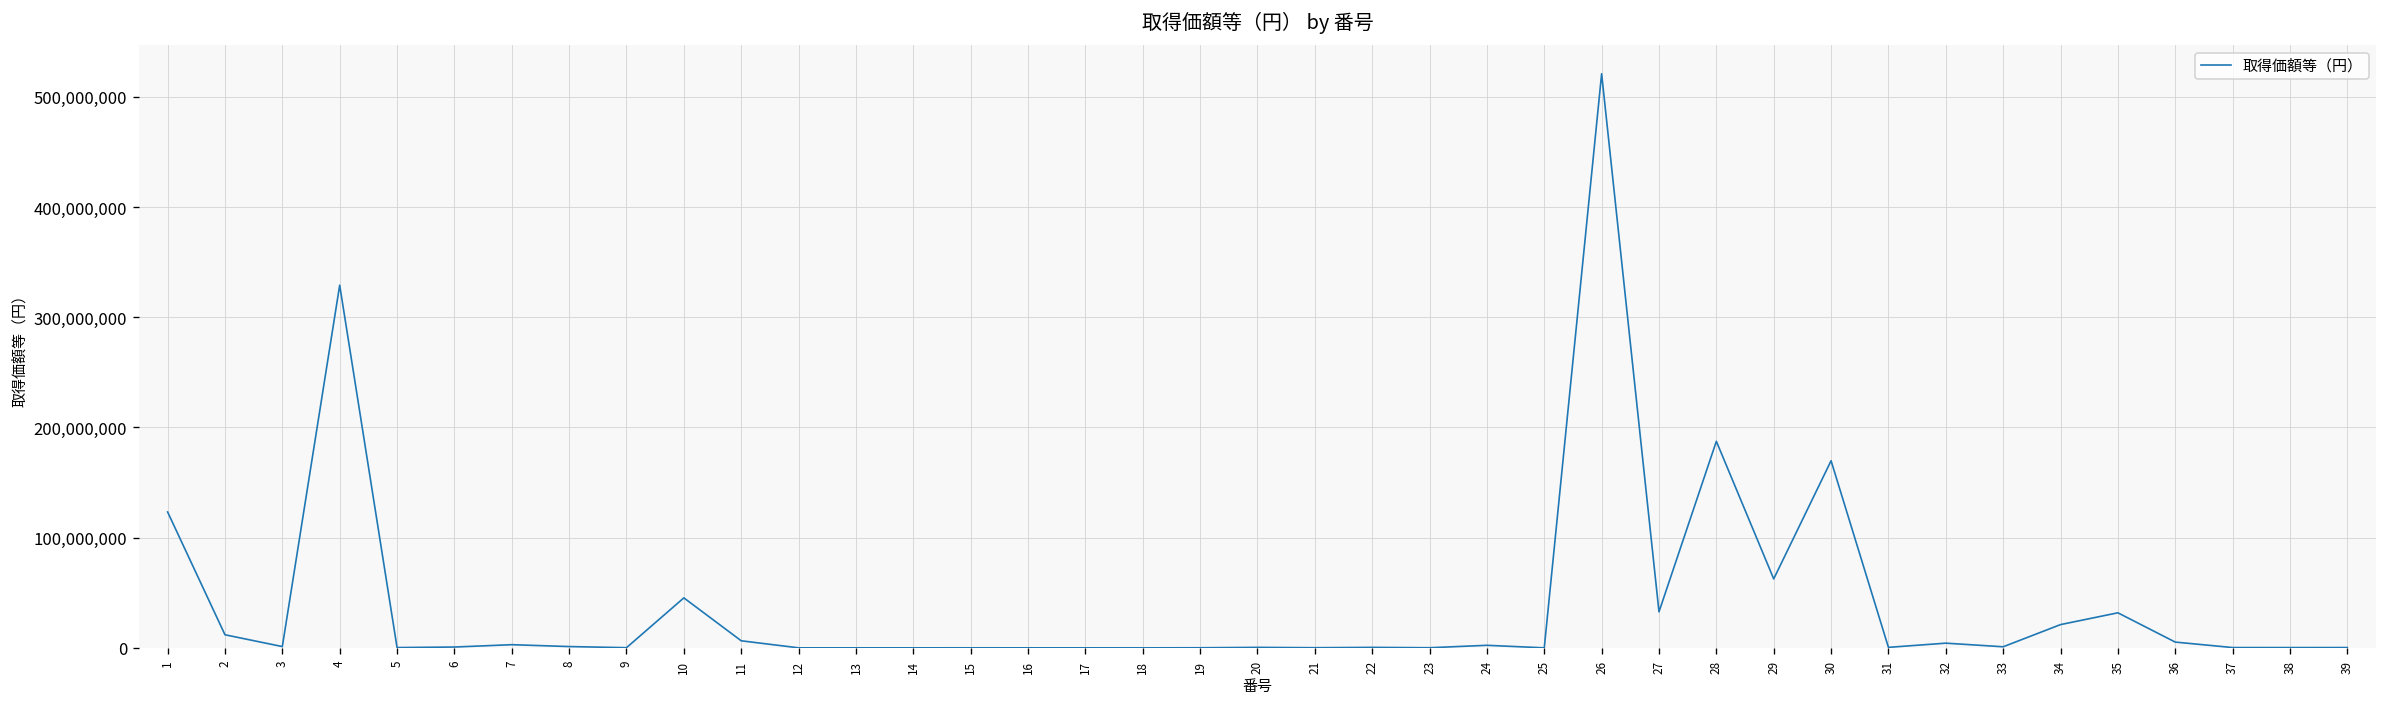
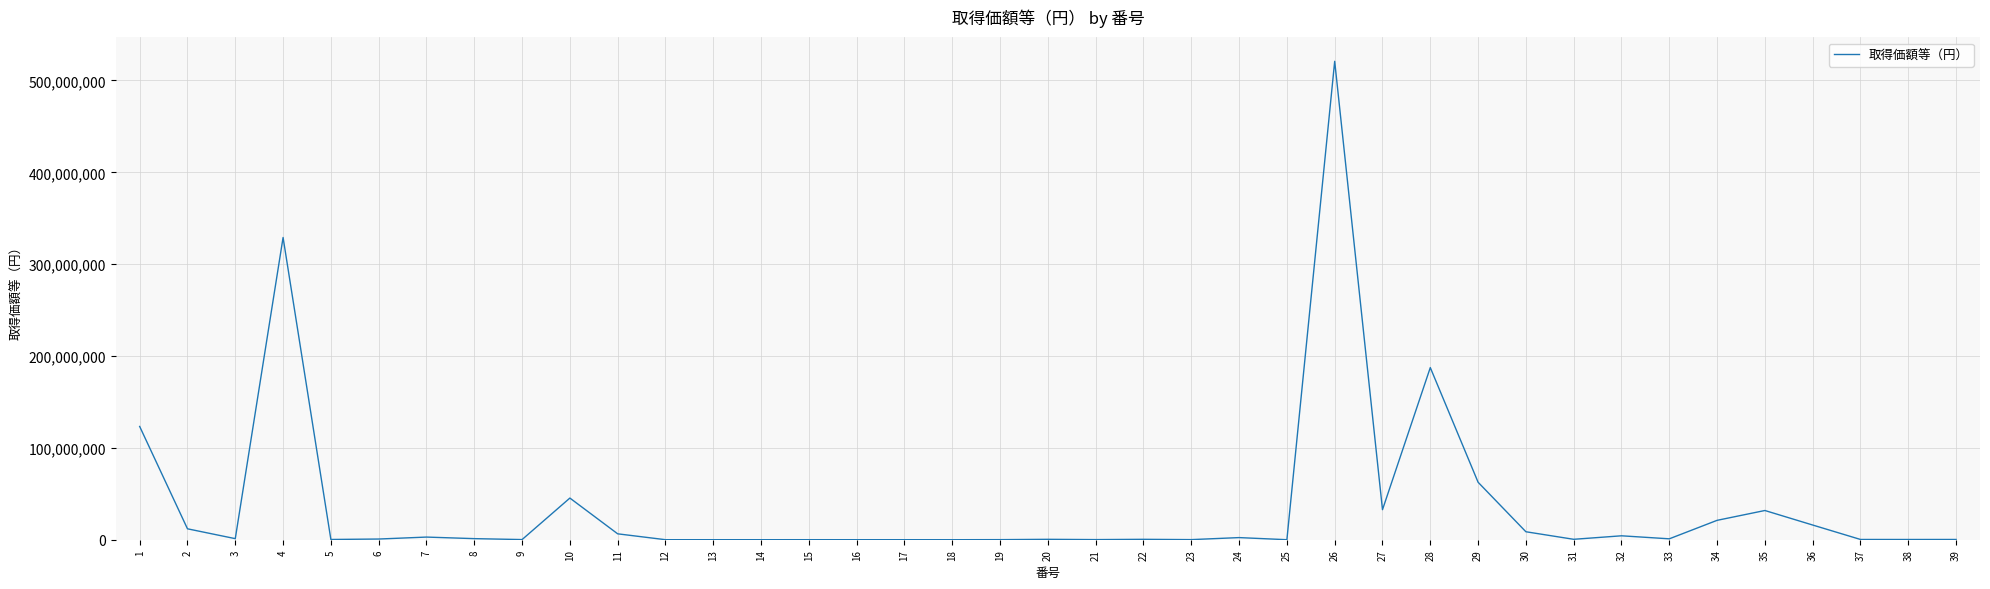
  {
    "1": "120,000,000",
    "2": "10,000,000",
    "3": "0",
    "4": "330,000,000",
    "5": "0",
    "6": "0",
    "7": "0",
    "8": "0",
    "9": "0",
    "10": "50,000,000",
    "11": "10,000,000",
    "12": "0",
    "13": "0",
    "14": "0",
    "15": "0",
    "16": "0",
    "17": "0",
    "18": "0",
    "19": "0",
    "20": "0",
    "21": "0",
    "22": "0",
    "23": "0",
    "24": "0",
    "25": "0",
    "26": "520,000,000",
    "27": "30,000,000",
    "28": "190,000,000",
    "29": "60,000,000",
-   "30": "170,000,000",
+   "30": "10,000,000",
    "31": "0",
    "32": "0",
    "33": "0",
    "34": "20,000,000",
    "35": "30,000,000",
-   "36": "10,000,000",
+   "36": "20,000,000",
    "37": "0",
    "38": "0",
    "39": "0"
  }
